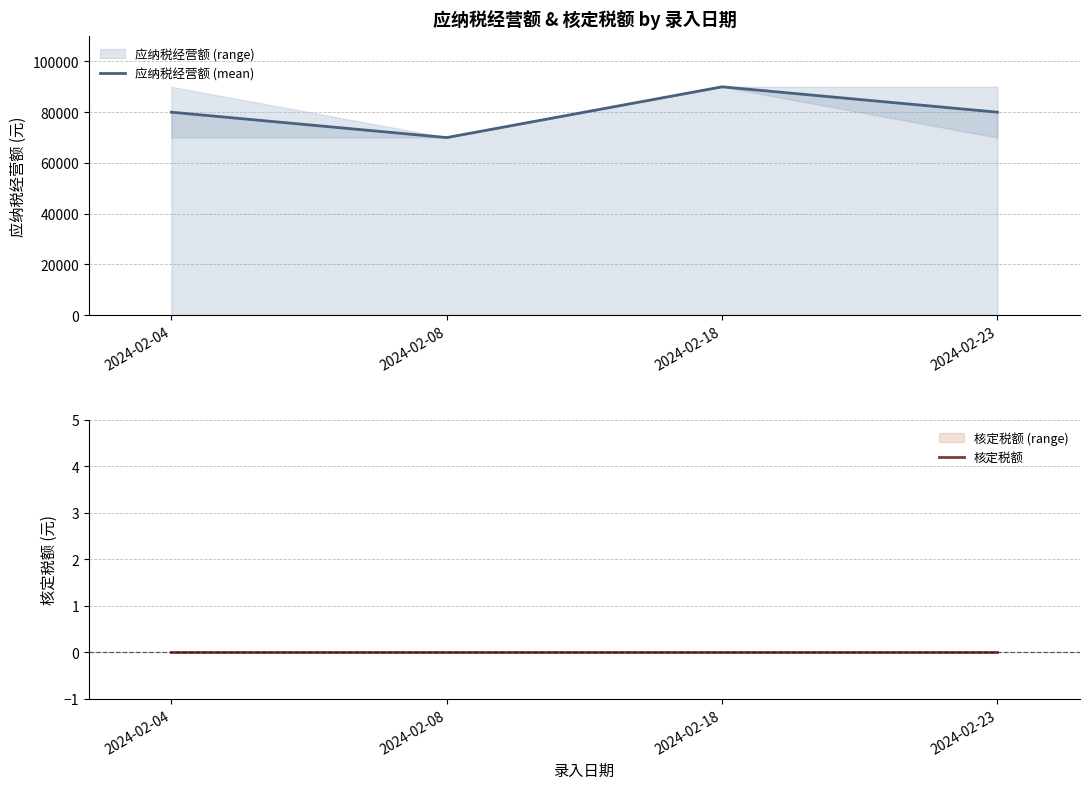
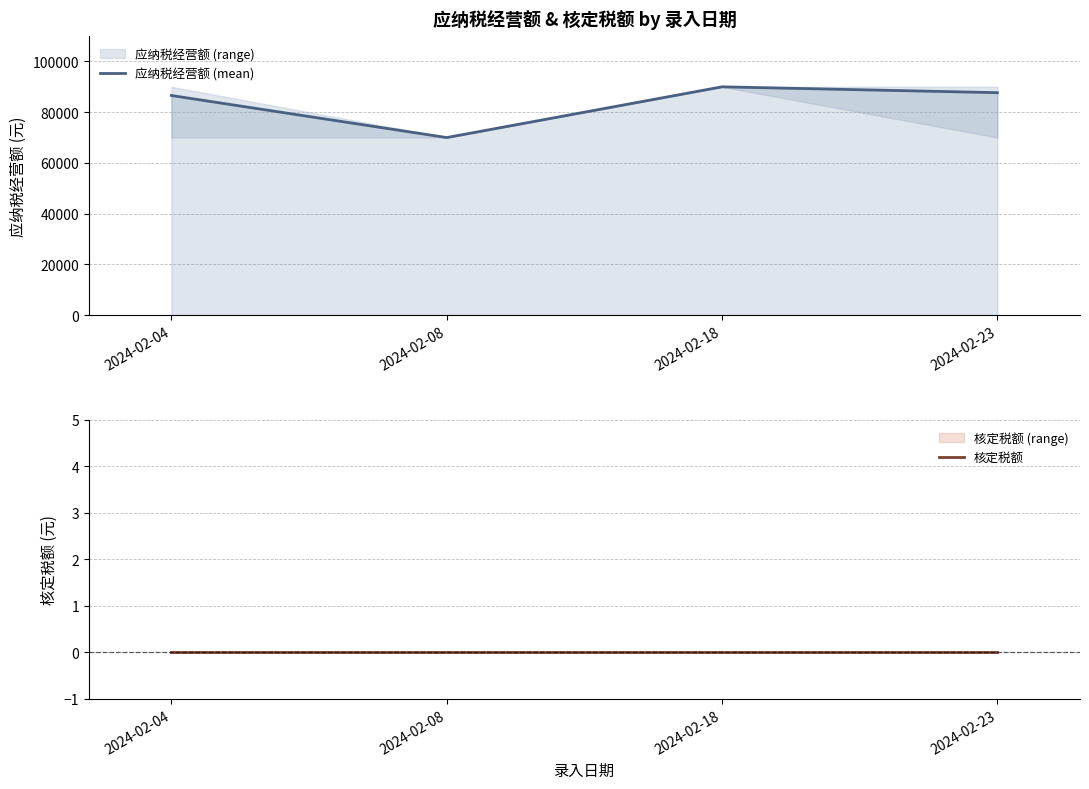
  {
    "应纳税经营额 & 核定税额 by 录入日期": {
      "应纳税经营额 (mean)": {
-       "2024-02-04": 80000,
-       "2024-02-23": 80000
+       "2024-02-04": 87000,
+       "2024-02-23": 88000
      }
    }
  }
